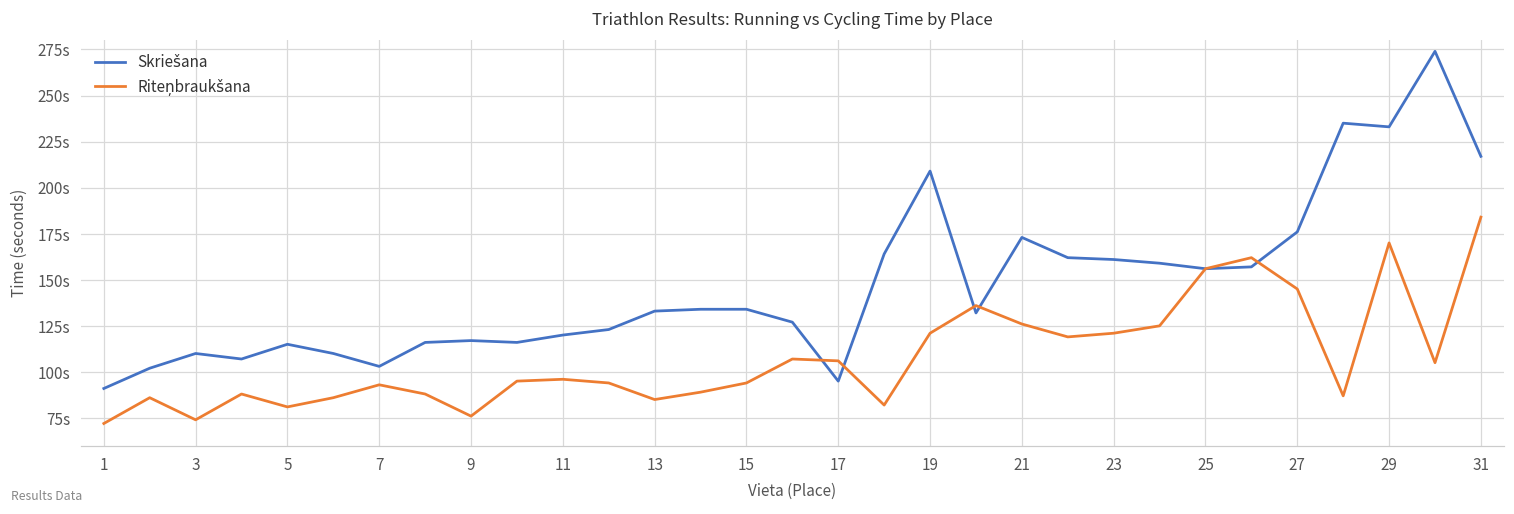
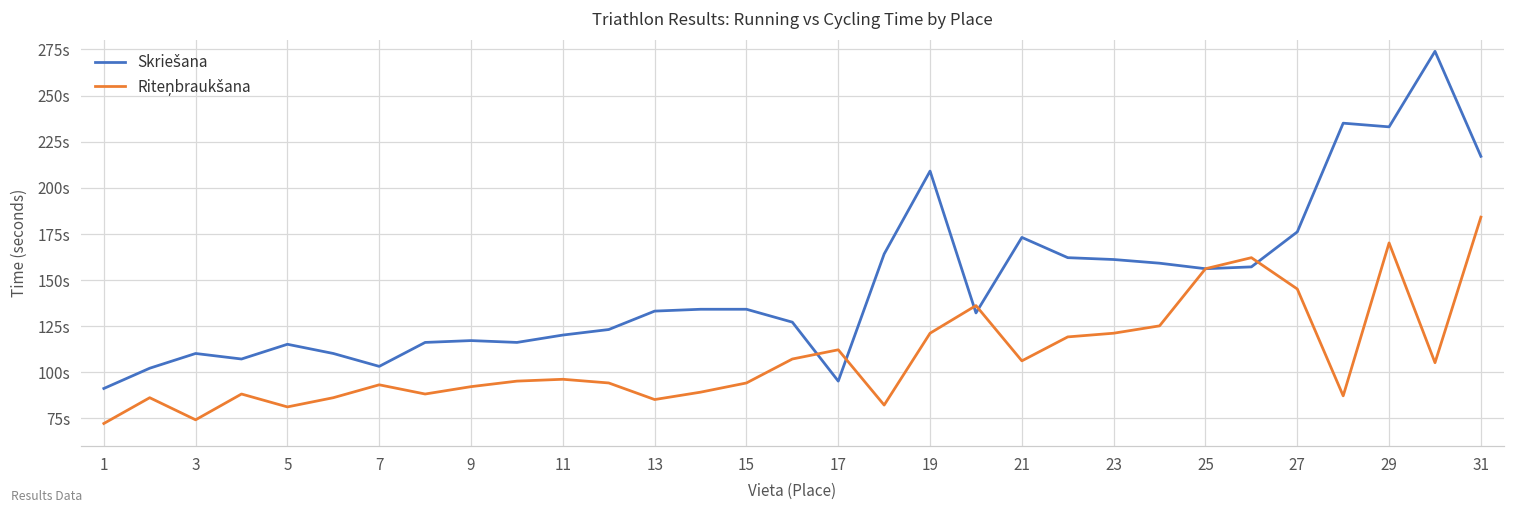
  {
    "Skriešana": {
      "1": "91s",
      "3": "110s",
      "5": "115s",
      "7": "103s",
      "9": "117s",
      "11": "120s",
      "13": "133s",
      "15": "134s",
      "17": "95s",
      "19": "209s",
      "21": "173s",
      "23": "161s",
      "27": "176s",
      "29": "233s",
      "31": "217s"
    },
    "Riteņbraukšana": {
      "1": "72s",
      "3": "74s",
      "5": "81s",
      "7": "93s",
-     "9": "76s",
+     "9": "92s",
      "11": "96s",
      "13": "85s",
      "15": "94s",
-     "17": "106s",
+     "17": "112s",
      "19": "121s",
-     "21": "126s",
+     "21": "106s",
      "23": "121s",
      "27": "145s",
      "29": "170s",
      "31": "184s"
    }
  }
